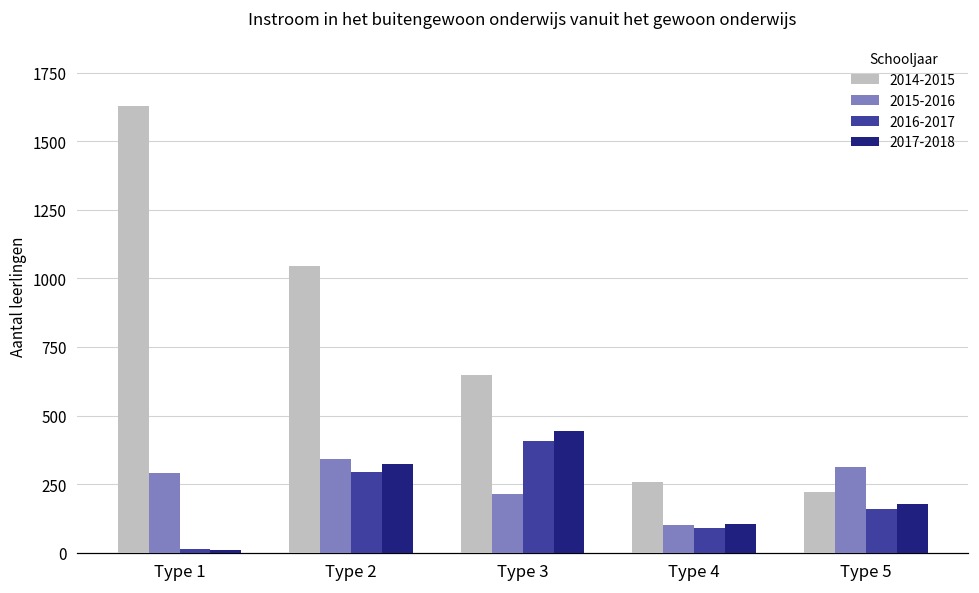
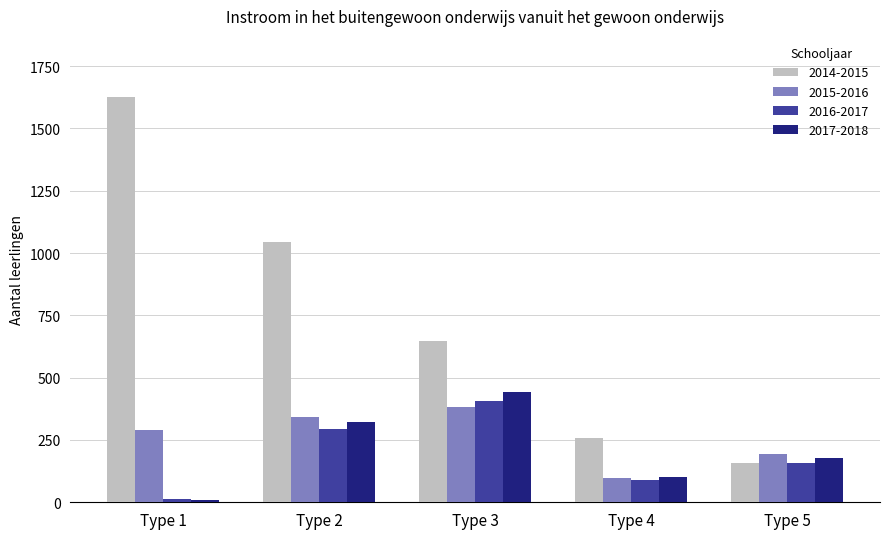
  {
    "2014-2015": {
      "Type 1": 1630,
      "Type 2": 1050,
      "Type 3": 650,
      "Type 4": 260,
-     "Type 5": 220
+     "Type 5": 160
    },
    "2015-2016": {
      "Type 1": 290,
      "Type 2": 340,
-     "Type 3": 210,
+     "Type 3": 380,
      "Type 4": 100,
-     "Type 5": 310
+     "Type 5": 200
    }
  }
